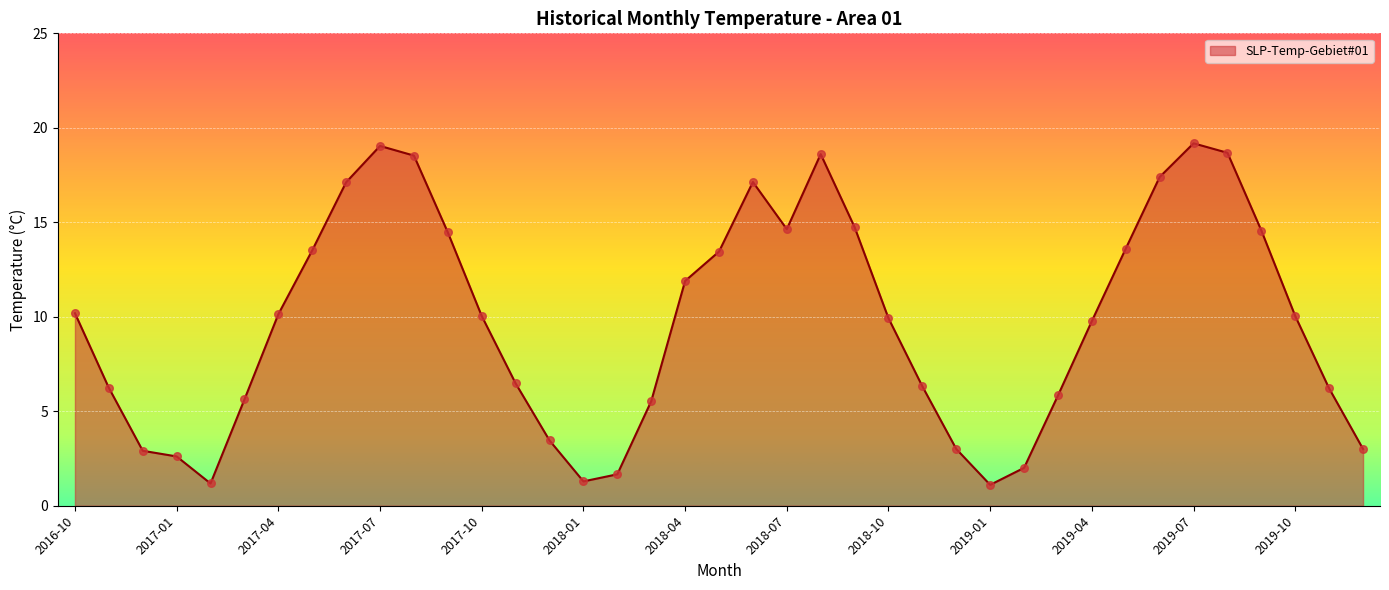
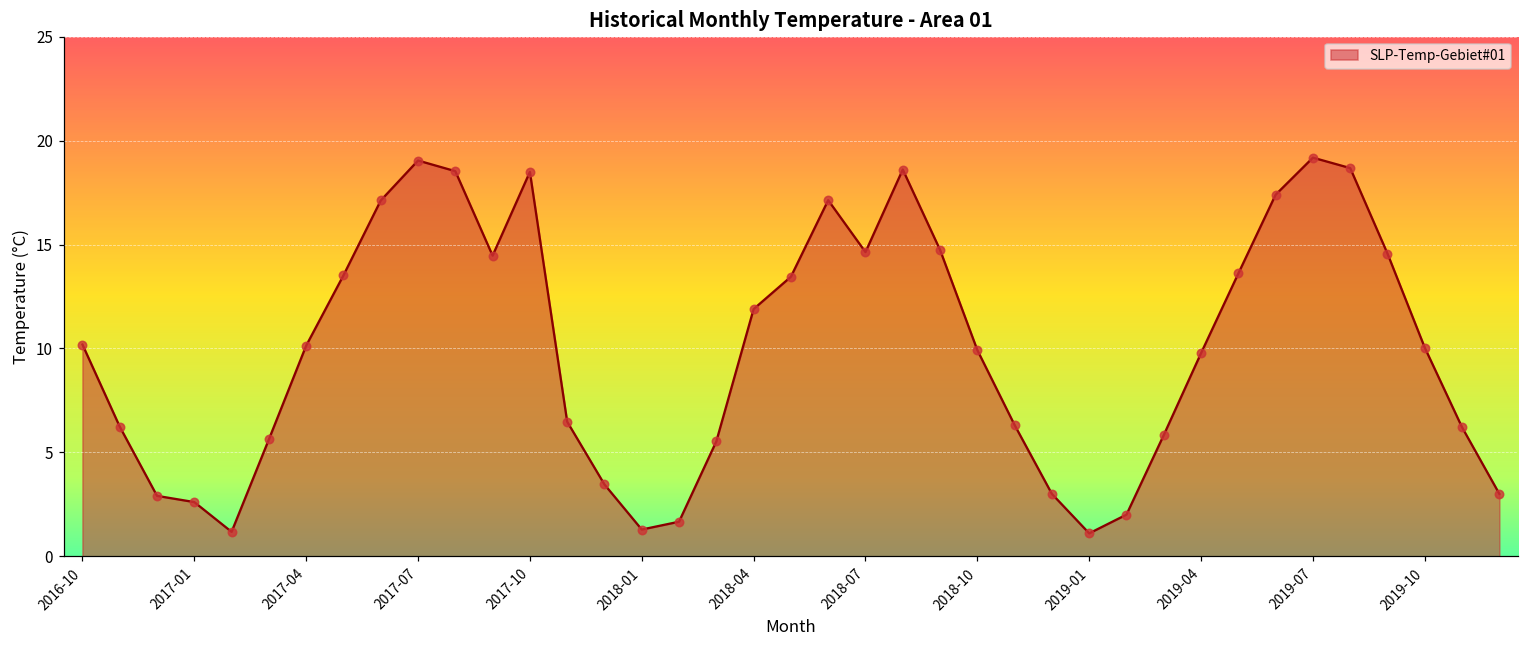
  {
    "2016-10": 10.2,
    "2017-01": 2.6,
    "2017-04": 10.1,
    "2017-07": 19.0,
-   "2017-10": 10.0,
+   "2017-10": 18.5,
    "2018-01": 1.3,
    "2018-04": 11.9,
    "2018-07": 14.6,
    "2018-10": 9.9,
    "2019-01": 1.1,
    "2019-04": 9.8,
    "2019-07": 19.2,
    "2019-10": 10.0
  }
